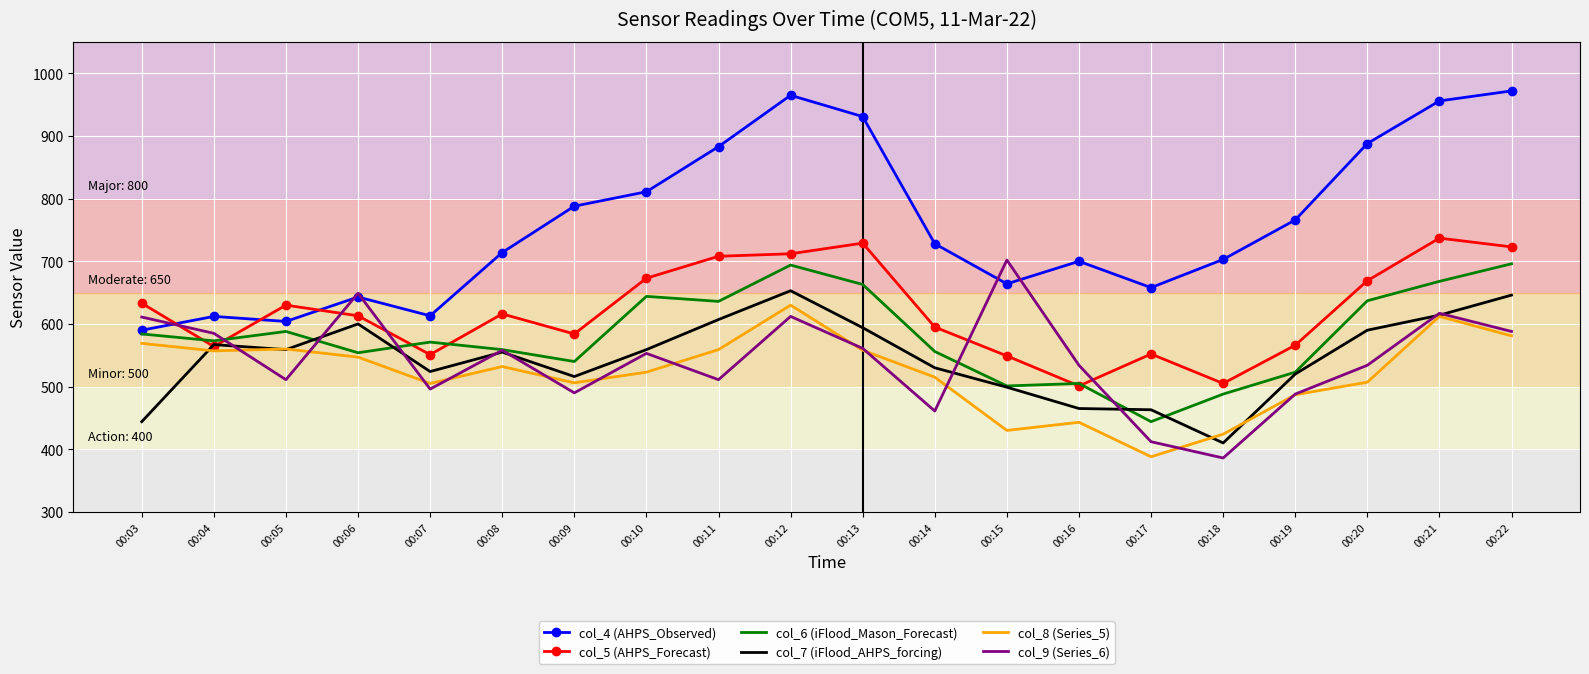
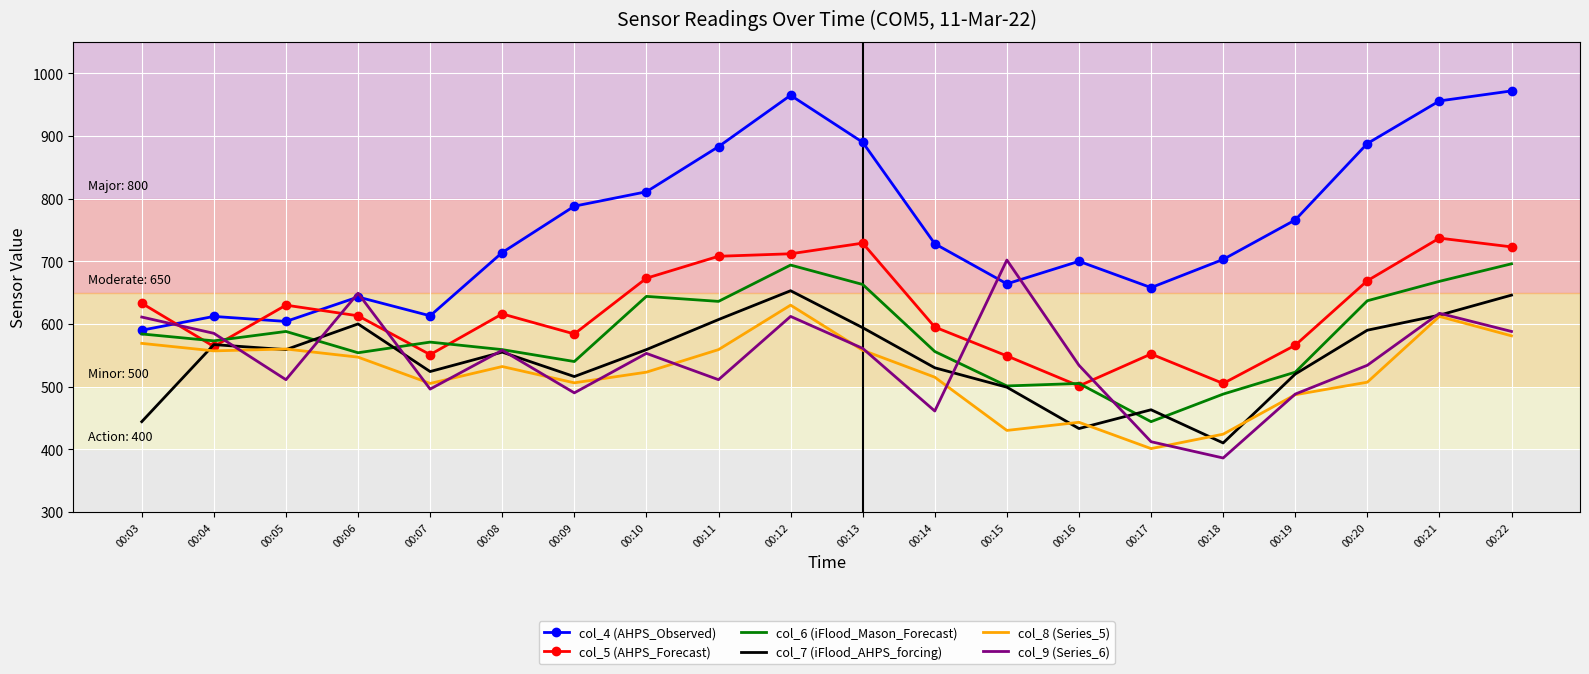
  {
    "col_4 (AHPS_Observed)": {
      "00:03": 590,
      "00:04": 610,
      "00:05": 600,
      "00:06": 640,
      "00:07": 610,
      "00:08": 710,
      "00:09": 790,
      "00:10": 810,
      "00:11": 880,
      "00:12": 970,
-     "00:13": 930,
+     "00:13": 890,
      "00:14": 730,
      "00:15": 660,
      "00:16": 700,
      "00:17": 660,
      "00:18": 700,
      "00:19": 770,
      "00:20": 890,
      "00:21": 960,
      "00:22": 970
    },
    "col_5 (AHPS_Forecast)": {
      "00:05": 630,
      "00:06": 610,
      "00:07": 550,
      "00:08": 620,
      "00:09": 580,
      "00:10": 670,
      "00:11": 710,
      "00:12": 710,
      "00:13": 730,
      "00:14": 600,
      "00:15": 550,
      "00:17": 550,
      "00:18": 510,
      "00:19": 570,
      "00:20": 670,
      "00:21": 740,
      "00:22": 720
    },
    "col_6 (iFlood_Mason_Forecast)": {
      "00:03": 580,
      "00:04": 570,
      "00:05": 590,
      "00:06": 550,
      "00:07": 570,
      "00:09": 540,
      "00:10": 640,
      "00:11": 640,
      "00:12": 690,
      "00:13": 660,
      "00:14": 560,
      "00:17": 440,
      "00:18": 490,
      "00:20": 640,
      "00:21": 670,
      "00:22": 700
    },
    "col_7 (iFlood_AHPS_forcing)": {
      "00:06": 600,
      "00:07": 520,
      "00:09": 520,
      "00:10": 560,
      "00:11": 610,
      "00:12": 650,
      "00:13": 590,
      "00:14": 530,
-     "00:16": 470,
+     "00:16": 430,
      "00:17": 460,
      "00:18": 410,
      "00:20": 590,
      "00:22": 650
    },
    "col_8 (Series_5)": {
      "00:04": 560,
      "00:06": 550,
      "00:07": 510,
      "00:08": 530,
      "00:09": 510,
      "00:10": 520,
      "00:11": 560,
      "00:12": 630,
      "00:14": 520,
      "00:15": 430,
      "00:16": 440,
-     "00:17": 390,
+     "00:17": 400,
      "00:18": 420,
      "00:20": 510,
      "00:22": 580
    },
    "col_9 (Series_6)": {
      "00:03": 610,
      "00:04": 590,
      "00:05": 510,
      "00:06": 650,
      "00:07": 500,
      "00:09": 490,
      "00:10": 550,
      "00:11": 510,
      "00:12": 610,
      "00:14": 460,
      "00:15": 700,
      "00:16": 530,
      "00:17": 410,
      "00:18": 390,
      "00:20": 530,
      "00:22": 590
    }
  }
